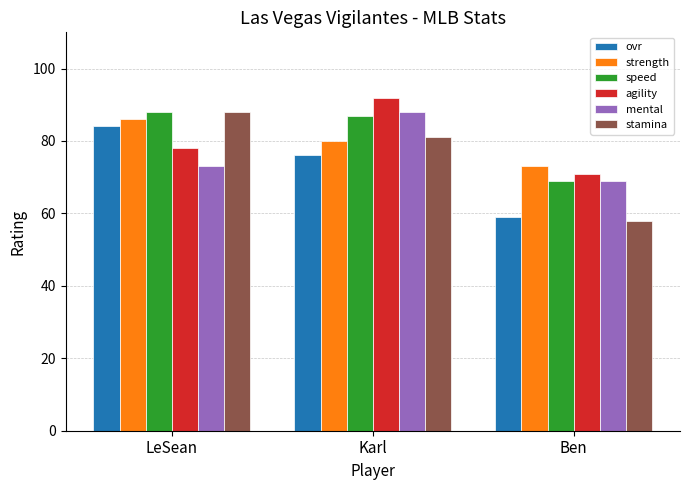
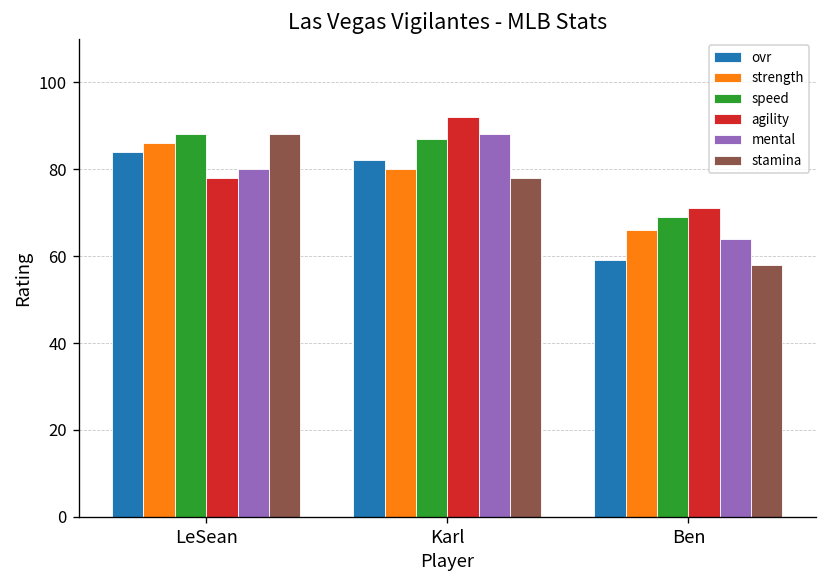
  {
    "ovr": {
      "LeSean": 84,
-     "Karl": 76,
+     "Karl": 82,
      "Ben": 59
    },
    "strength": {
      "LeSean": 86,
      "Karl": 80,
-     "Ben": 73
+     "Ben": 66
    },
    "speed": {
      "LeSean": 88,
      "Karl": 87,
      "Ben": 69
    },
    "agility": {
      "LeSean": 78,
      "Karl": 92,
      "Ben": 71
    },
    "mental": {
-     "LeSean": 73,
+     "LeSean": 80,
      "Karl": 88,
-     "Ben": 69
+     "Ben": 64
    },
    "stamina": {
      "LeSean": 88,
-     "Karl": 81,
+     "Karl": 78,
      "Ben": 58
    }
  }
